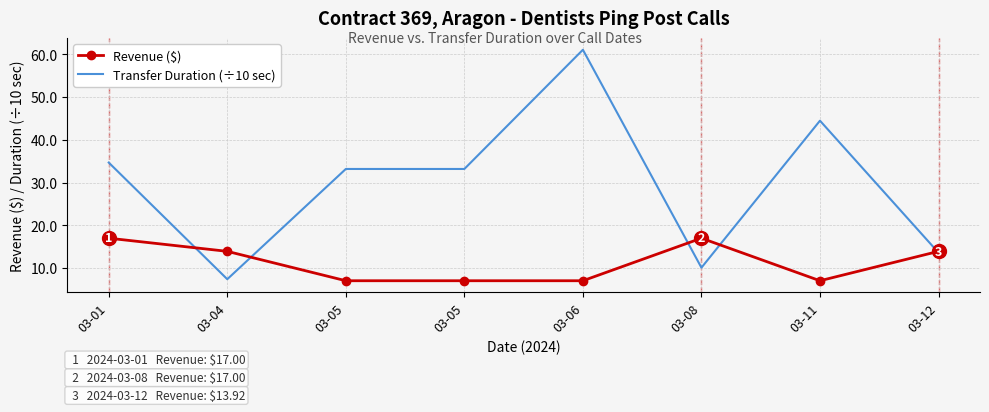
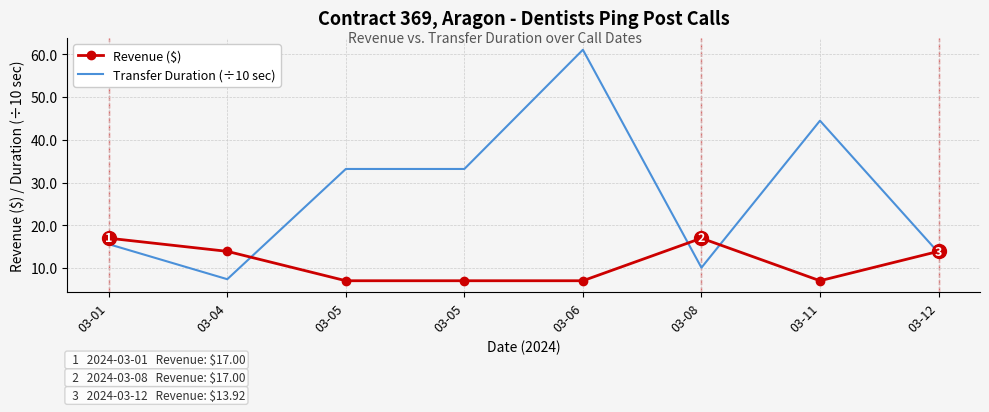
  {
    "Transfer Duration (÷10 sec)": {
-     "03-01": 35,
+     "03-01": 16,
      "03-04": 7,
      "03-06": 61,
      "03-08": 10,
      "03-11": 45
    }
  }
